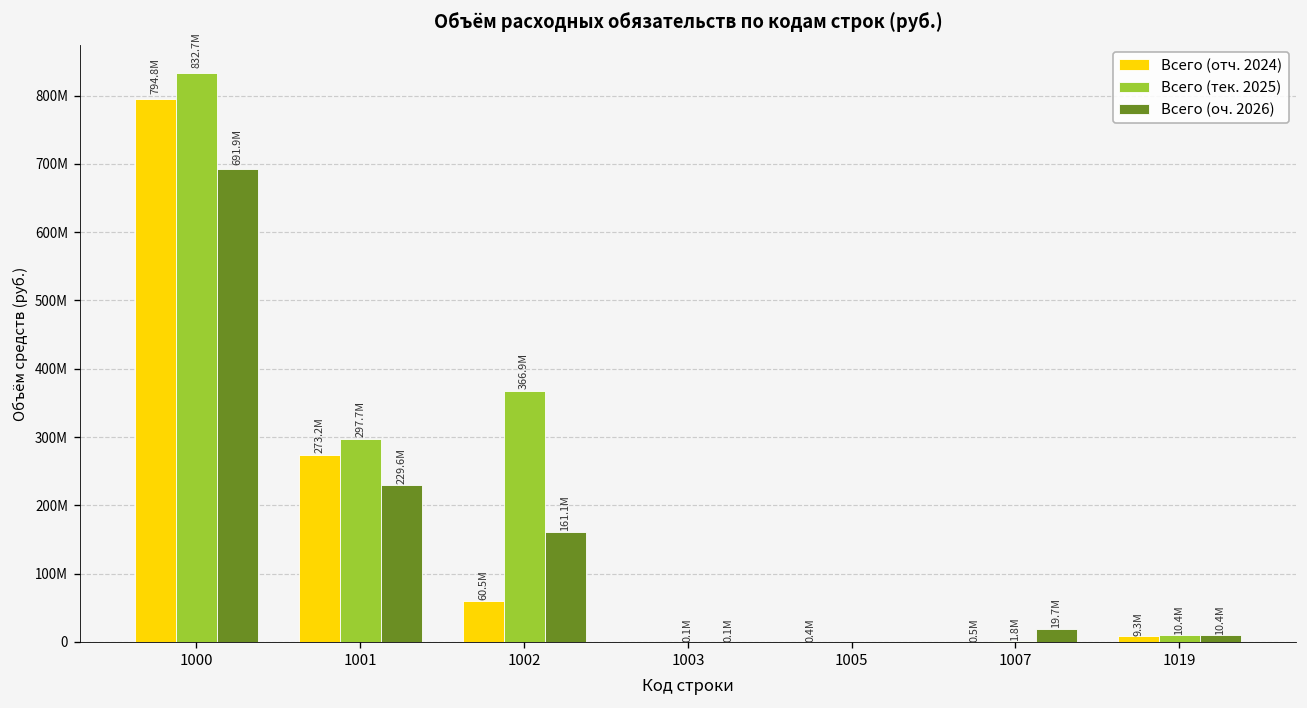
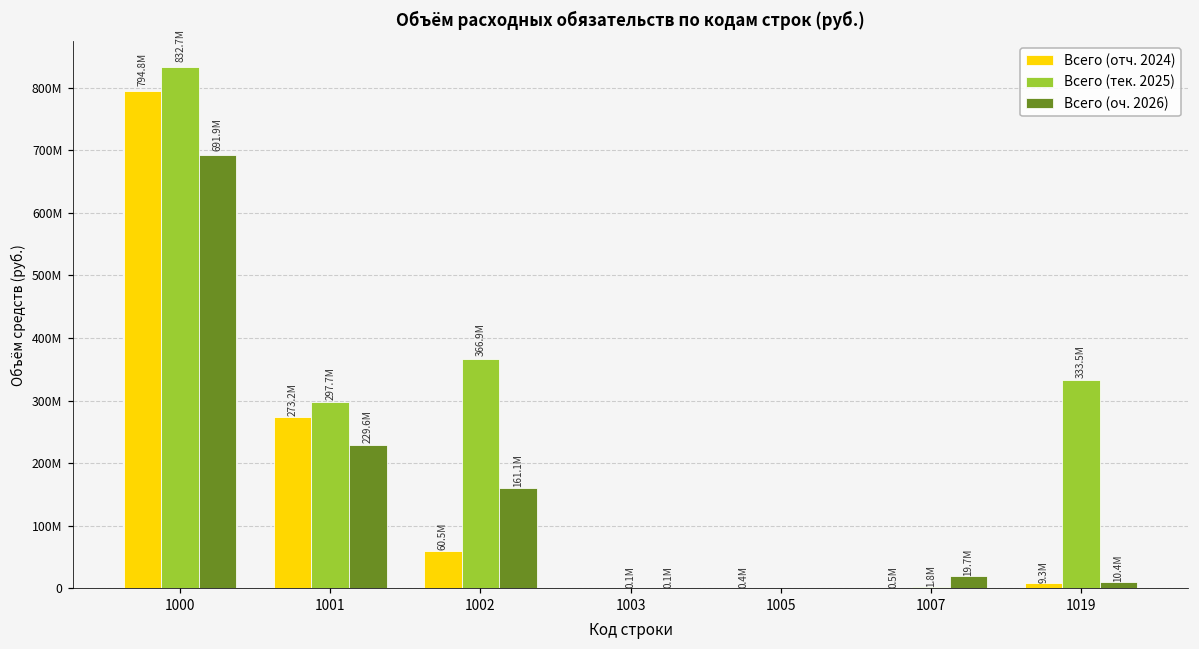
  {
    "Всего (отч. 2024)": {
      "1000": "794.8M",
      "1001": "273.2M",
      "1002": "60.5M",
      "1005": "0.4M",
      "1007": "0.5M",
      "1019": "9.3M"
    },
    "Всего (тек. 2025)": {
      "1000": "832.7M",
      "1001": "297.7M",
      "1002": "366.9M",
      "1003": "0.1M",
      "1007": "1.8M",
-     "1019": "10.4M"
+     "1019": "333.5M"
    },
    "Всего (оч. 2026)": {
      "1000": "691.9M",
      "1001": "229.6M",
      "1002": "161.1M",
      "1003": "0.1M",
      "1007": "19.7M",
      "1019": "10.4M"
    }
  }
